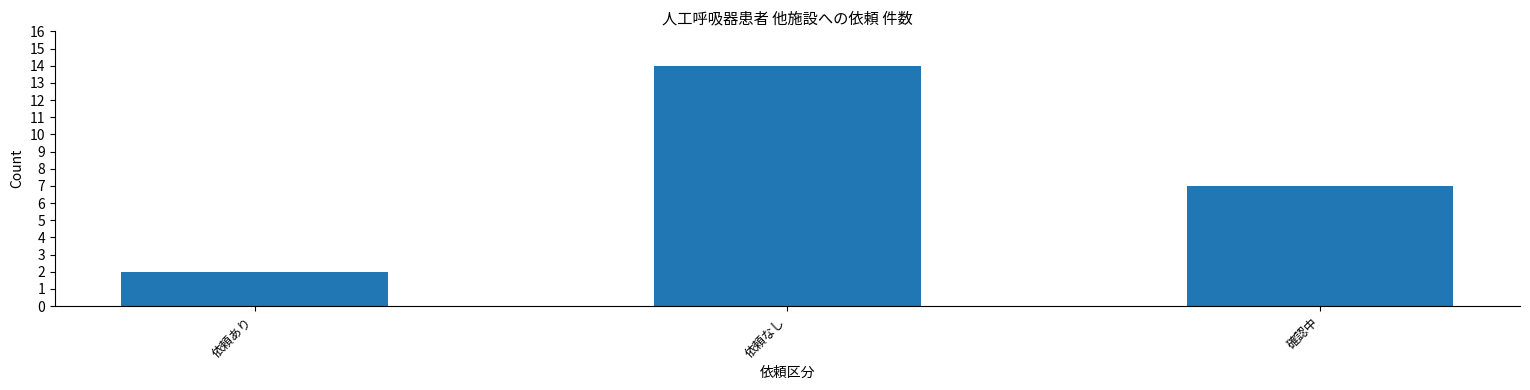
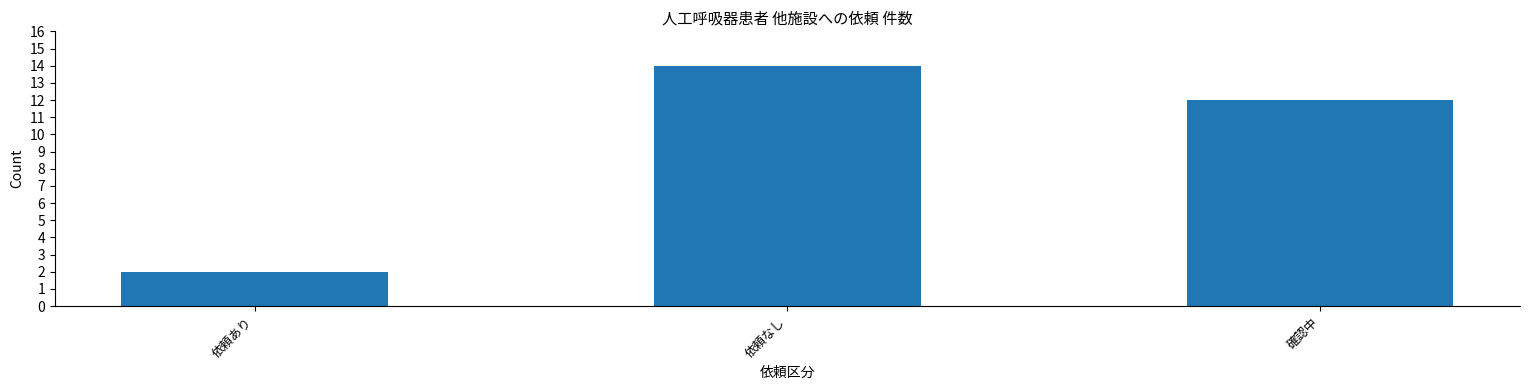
  {
    "依頼あり": 2,
    "依頼なし": 14,
-   "確認中": 7
+   "確認中": 12
  }
